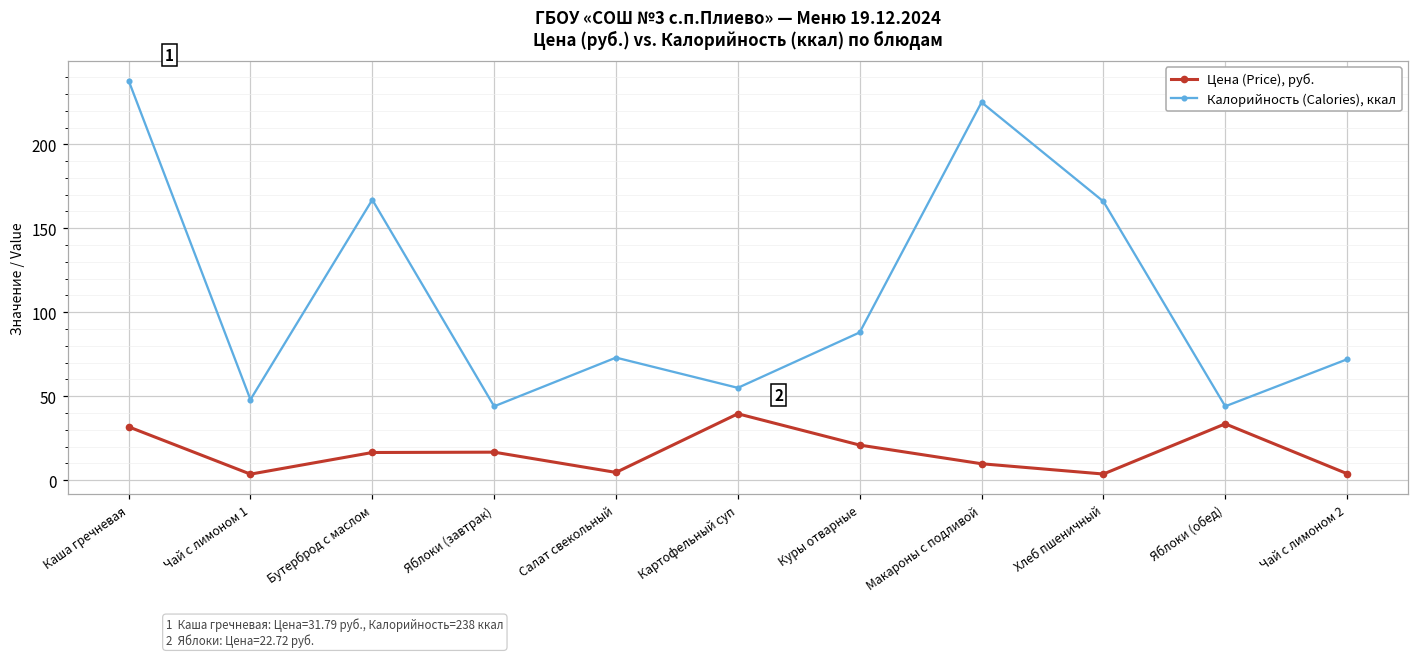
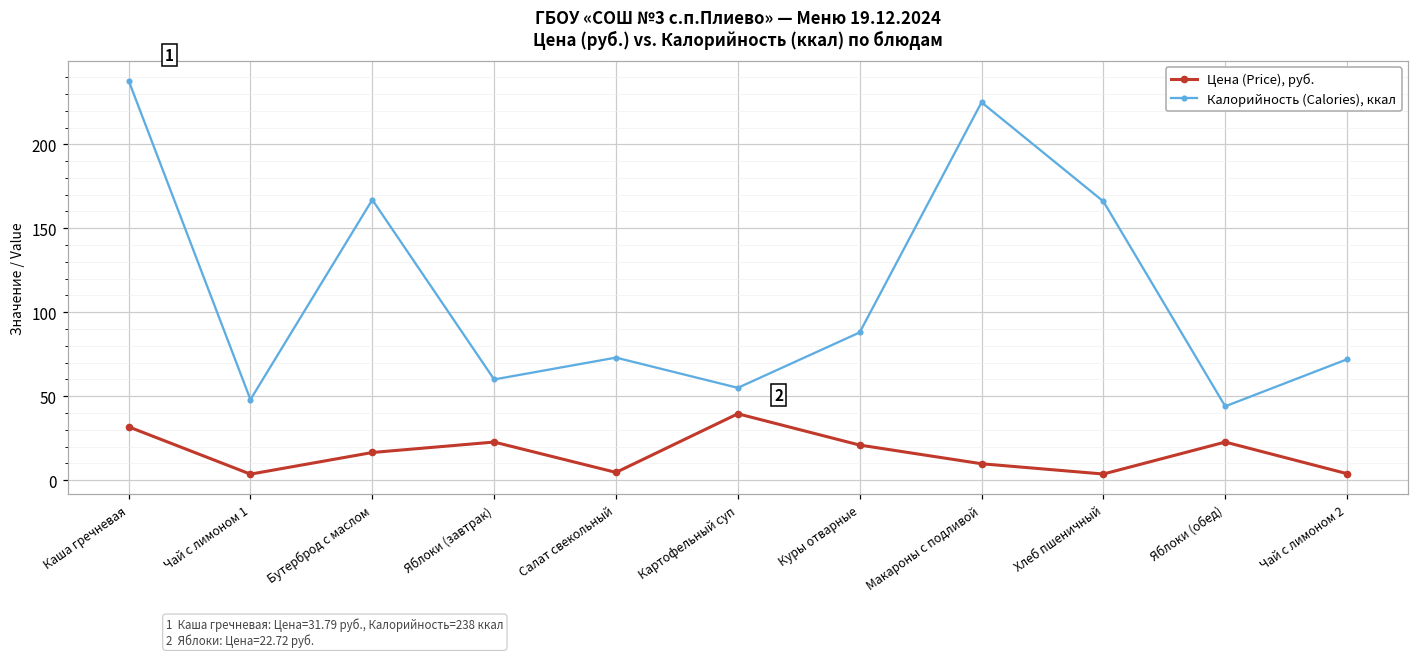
  {
    "Цена (Price), руб.": {
      "Каша гречневая": 32,
      "Чай с лимоном 1": 4,
      "Бутерброд с маслом": 17,
-     "Яблоки (завтрак)": 17,
+     "Яблоки (завтрак)": 23,
      "Салат свекольный": 5,
      "Картофельный суп": 40,
      "Куры отварные": 21,
      "Макароны с подливой": 10,
      "Хлеб пшеничный": 4,
-     "Яблоки (обед)": 34,
+     "Яблоки (обед)": 23,
      "Чай с лимоном 2": 4
    },
    "Калорийность (Calories), ккал": {
      "Каша гречневая": 238,
      "Чай с лимоном 1": 48,
      "Бутерброд с маслом": 167,
-     "Яблоки (завтрак)": 44,
+     "Яблоки (завтрак)": 60,
      "Салат свекольный": 73,
      "Картофельный суп": 55,
      "Куры отварные": 88,
      "Макароны с подливой": 225,
      "Хлеб пшеничный": 166,
      "Яблоки (обед)": 44,
      "Чай с лимоном 2": 72
    }
  }
